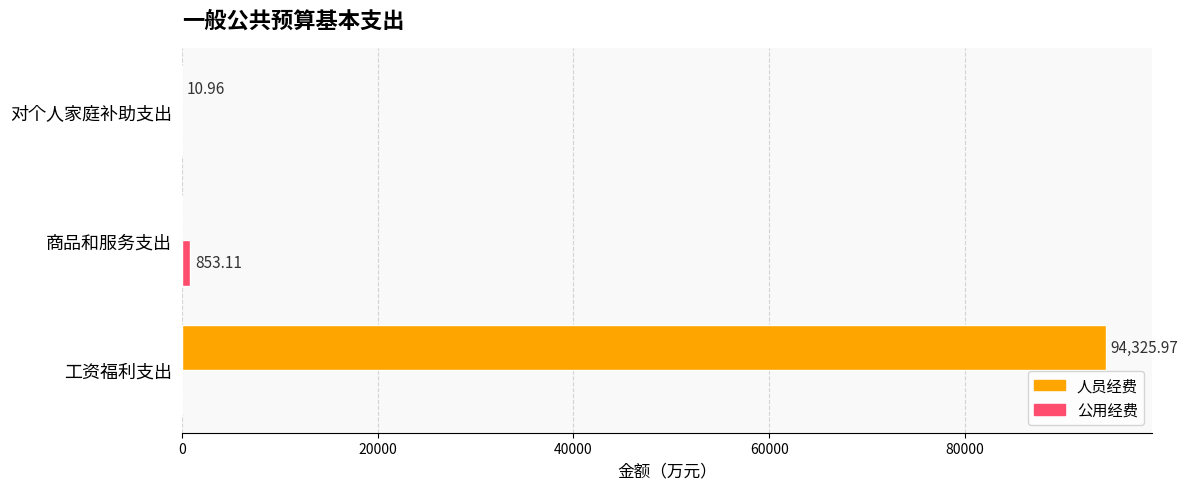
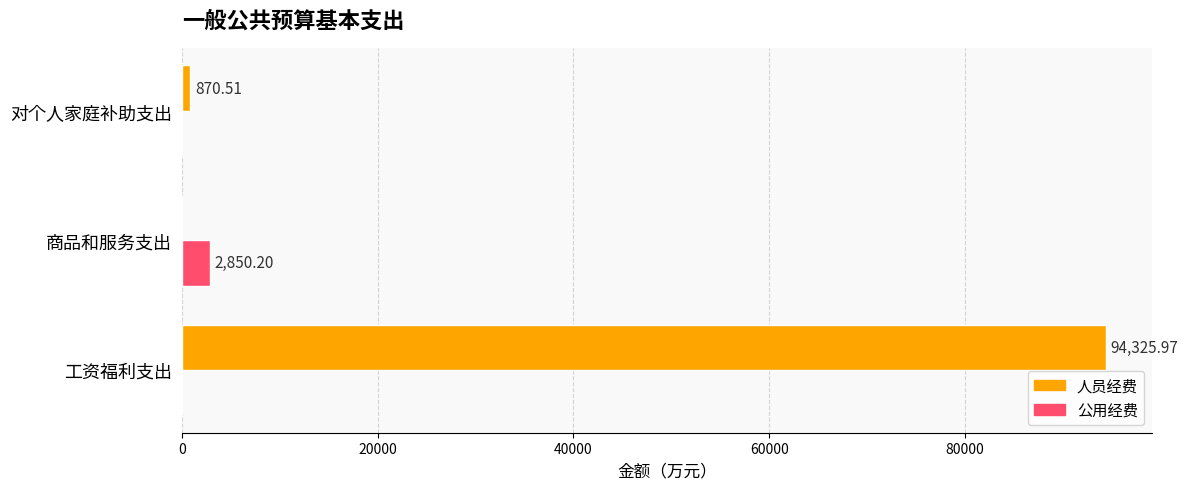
  {
    "人员经费": {
-     "对个人家庭补助支出": "10.96",
+     "对个人家庭补助支出": "870.51",
      "工资福利支出": "94,325.97"
    },
    "公用经费": {
-     "商品和服务支出": "853.11"
+     "商品和服务支出": "2,850.20"
    }
  }
